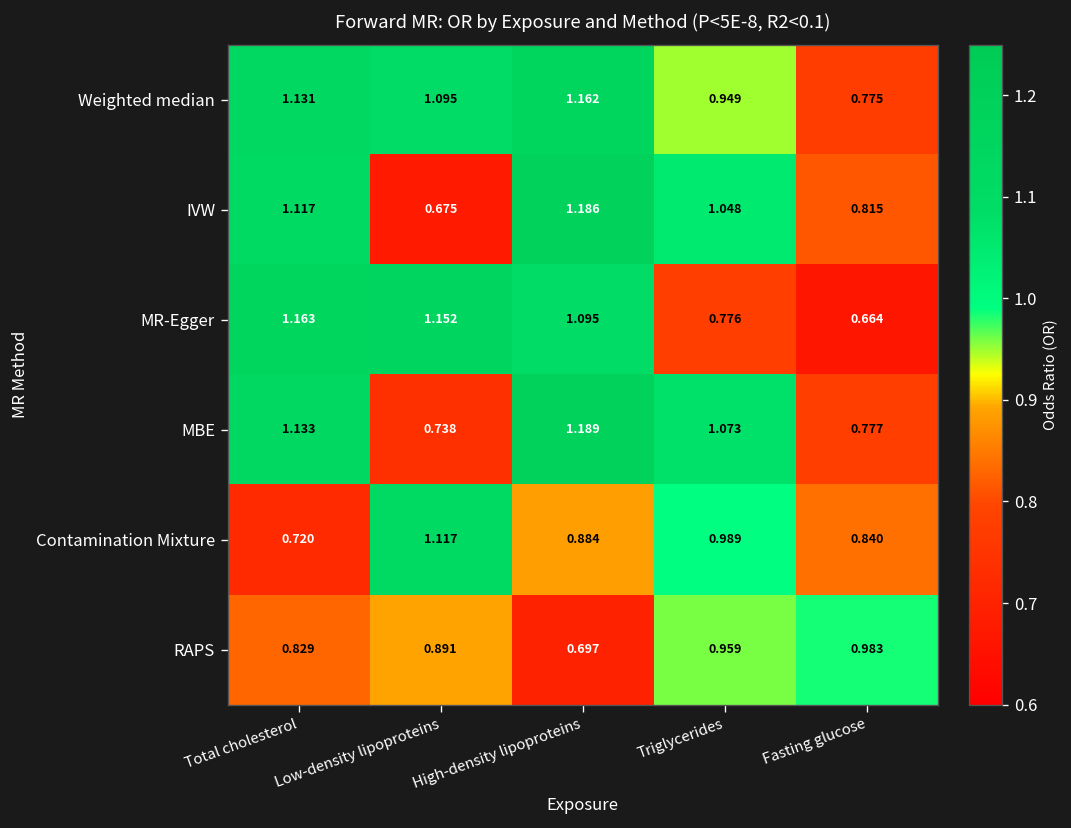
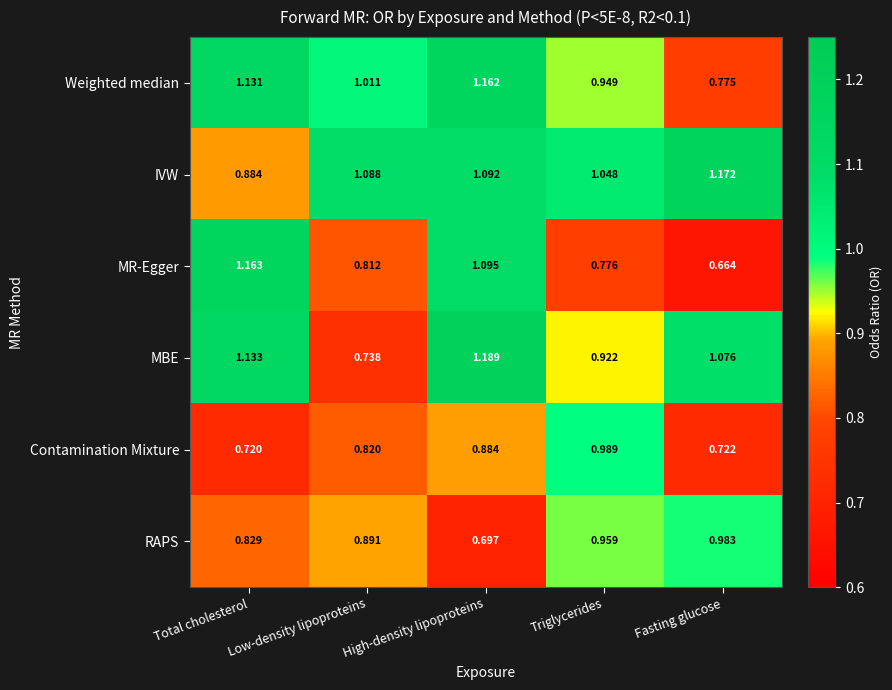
  {
    "Weighted median": {
      "Total cholesterol": 1.131,
-     "Low-density lipoproteins": 1.095,
+     "Low-density lipoproteins": 1.011,
      "High-density lipoproteins": 1.162,
      "Triglycerides": 0.949,
      "Fasting glucose": 0.775
    },
    "IVW": {
-     "Total cholesterol": 1.117,
-     "Low-density lipoproteins": 0.675,
-     "High-density lipoproteins": 1.186,
+     "Total cholesterol": 0.884,
+     "Low-density lipoproteins": 1.088,
+     "High-density lipoproteins": 1.092,
      "Triglycerides": 1.048,
-     "Fasting glucose": 0.815
+     "Fasting glucose": 1.172
    },
    "MR-Egger": {
      "Total cholesterol": 1.163,
-     "Low-density lipoproteins": 1.152,
+     "Low-density lipoproteins": 0.812,
      "High-density lipoproteins": 1.095,
      "Triglycerides": 0.776,
      "Fasting glucose": 0.664
    },
    "MBE": {
      "Total cholesterol": 1.133,
      "Low-density lipoproteins": 0.738,
      "High-density lipoproteins": 1.189,
-     "Triglycerides": 1.073,
-     "Fasting glucose": 0.777
+     "Triglycerides": 0.922,
+     "Fasting glucose": 1.076
    },
    "Contamination Mixture": {
      "Total cholesterol": 0.720,
-     "Low-density lipoproteins": 1.117,
+     "Low-density lipoproteins": 0.820,
      "High-density lipoproteins": 0.884,
      "Triglycerides": 0.989,
-     "Fasting glucose": 0.840
+     "Fasting glucose": 0.722
    },
    "RAPS": {
      "Total cholesterol": 0.829,
      "Low-density lipoproteins": 0.891,
      "High-density lipoproteins": 0.697,
      "Triglycerides": 0.959,
      "Fasting glucose": 0.983
    }
  }
